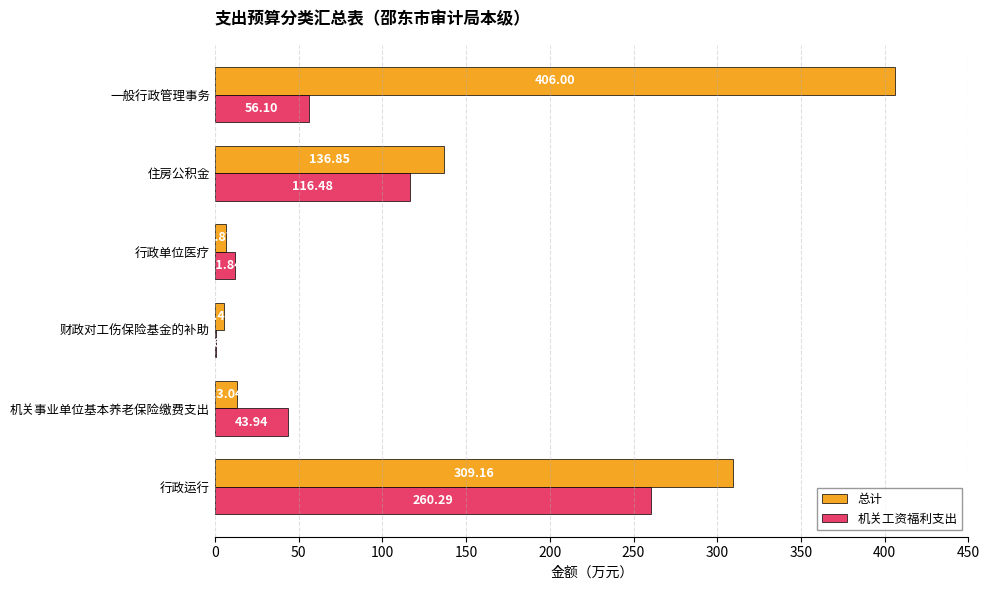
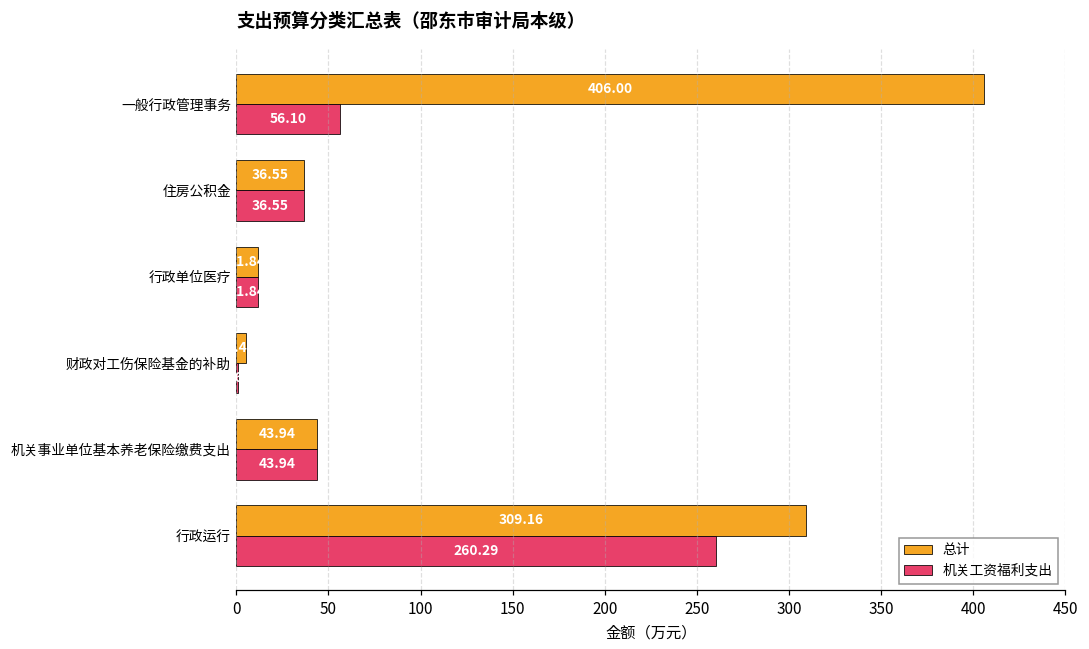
  {
    "总计": {
      "一般行政管理事务": 406.00,
-     "住房公积金": 136.85,
-     "行政单位医疗": 7,
-     "机关事业单位基本养老保险缴费支出": 13.04,
+     "住房公积金": 36.55,
+     "行政单位医疗": 12,
+     "机关事业单位基本养老保险缴费支出": 43.94,
      "行政运行": 309.16
    },
    "机关工资福利支出": {
      "一般行政管理事务": 56.10,
-     "住房公积金": 116.48,
+     "住房公积金": 36.55,
      "行政单位医疗": 11.84,
      "机关事业单位基本养老保险缴费支出": 43.94,
      "行政运行": 260.29
    }
  }
